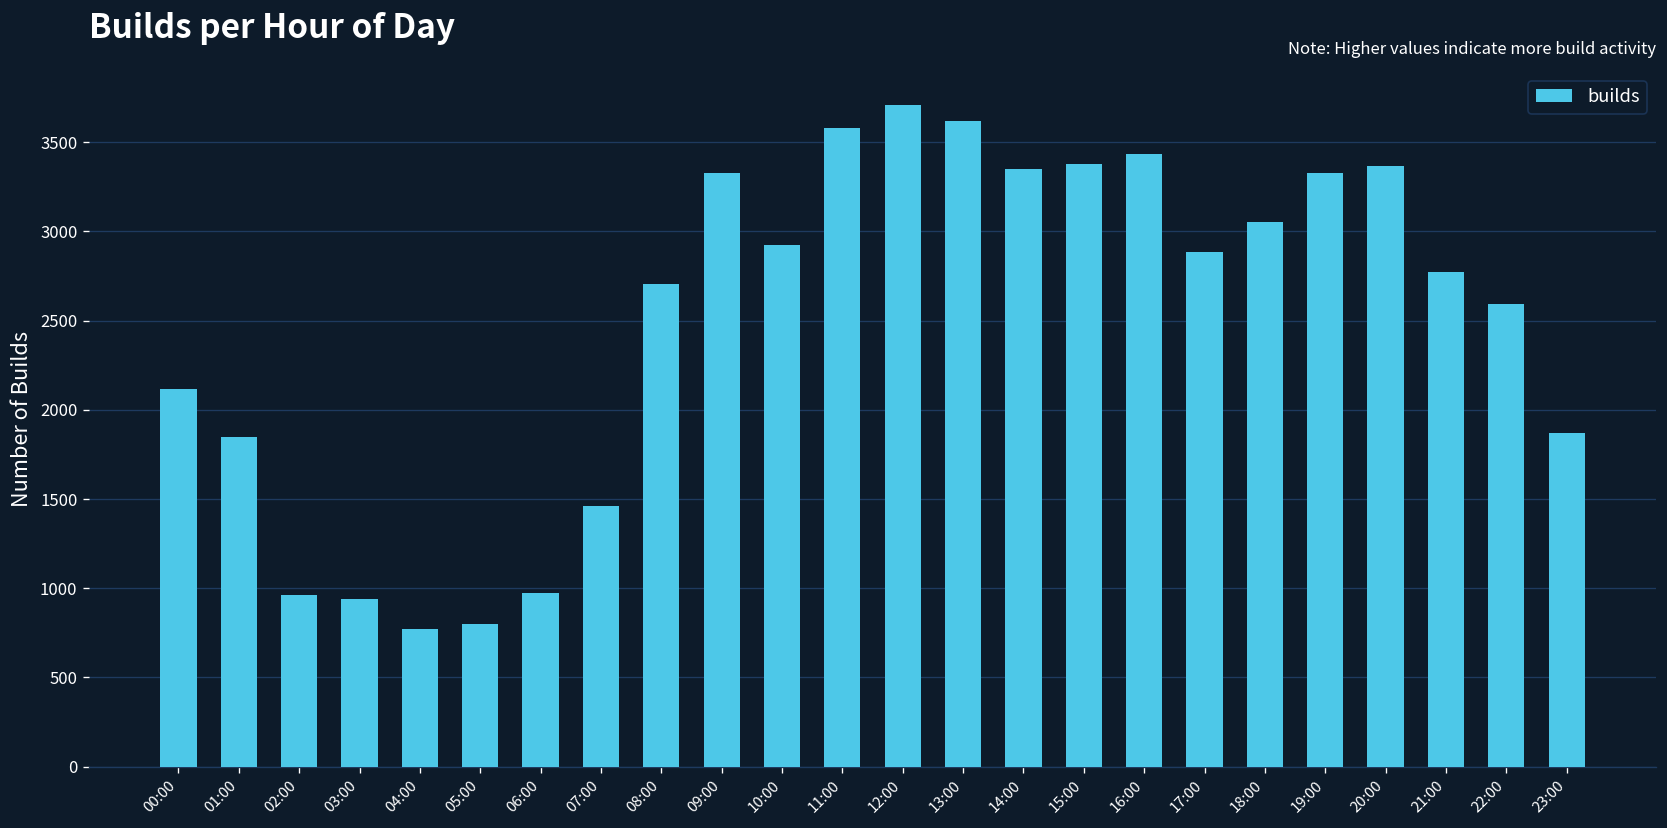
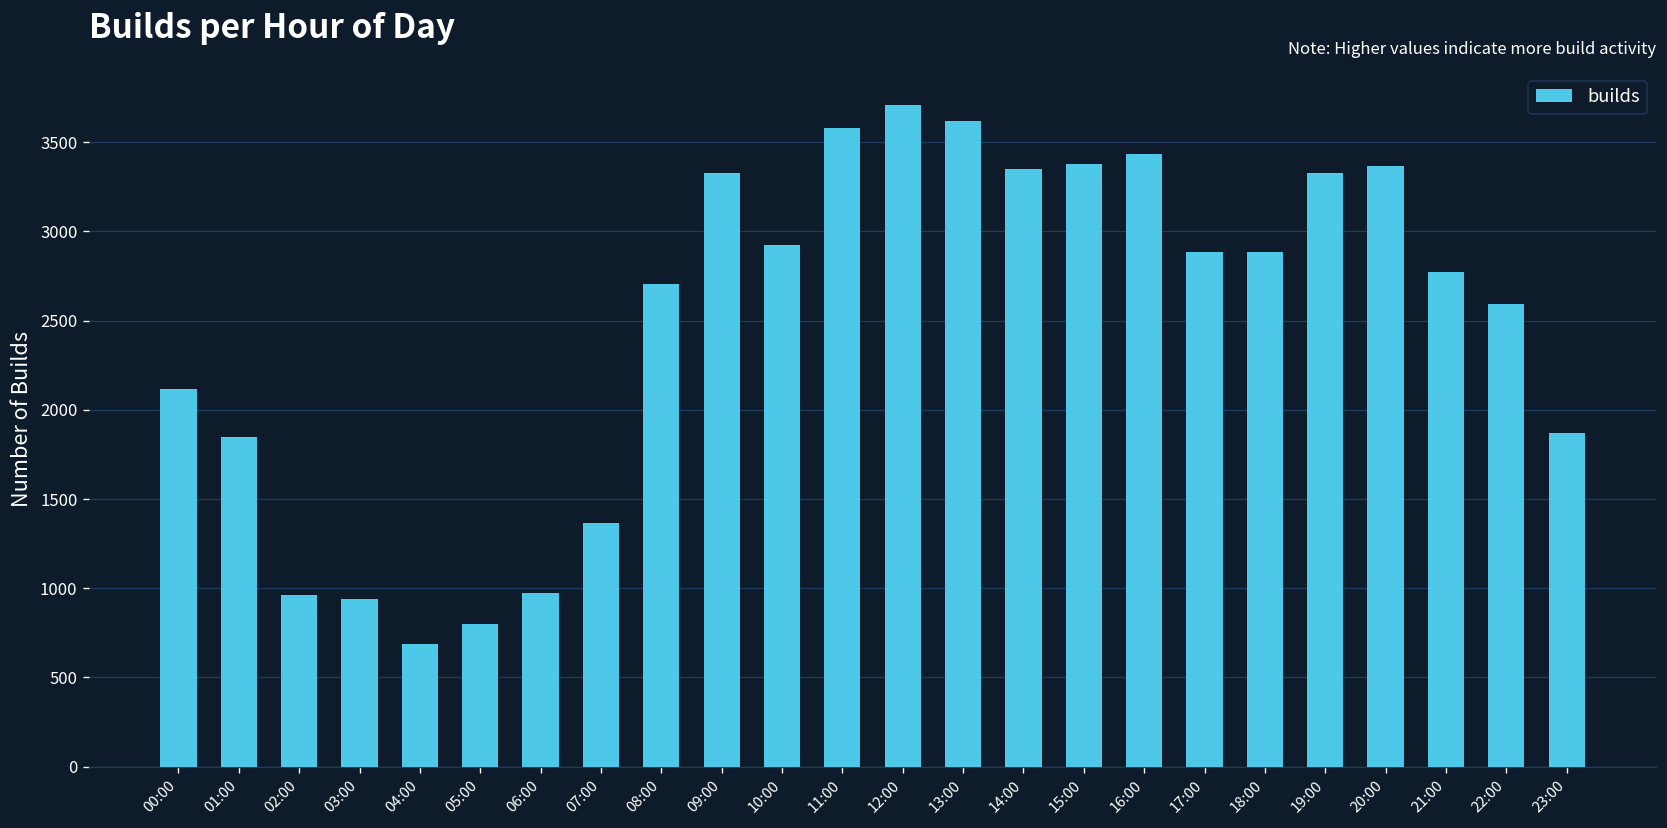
  {
    "00:00": 2120,
    "01:00": 1850,
    "02:00": 960,
    "03:00": 940,
-   "04:00": 770,
+   "04:00": 690,
    "05:00": 800,
    "06:00": 970,
-   "07:00": 1460,
+   "07:00": 1360,
    "08:00": 2700,
    "09:00": 3330,
    "10:00": 2930,
    "11:00": 3580,
    "12:00": 3710,
    "13:00": 3620,
    "14:00": 3350,
    "15:00": 3380,
    "16:00": 3430,
    "17:00": 2890,
-   "18:00": 3050,
+   "18:00": 2880,
    "19:00": 3330,
    "20:00": 3370,
    "21:00": 2770,
    "22:00": 2600,
    "23:00": 1870
  }
